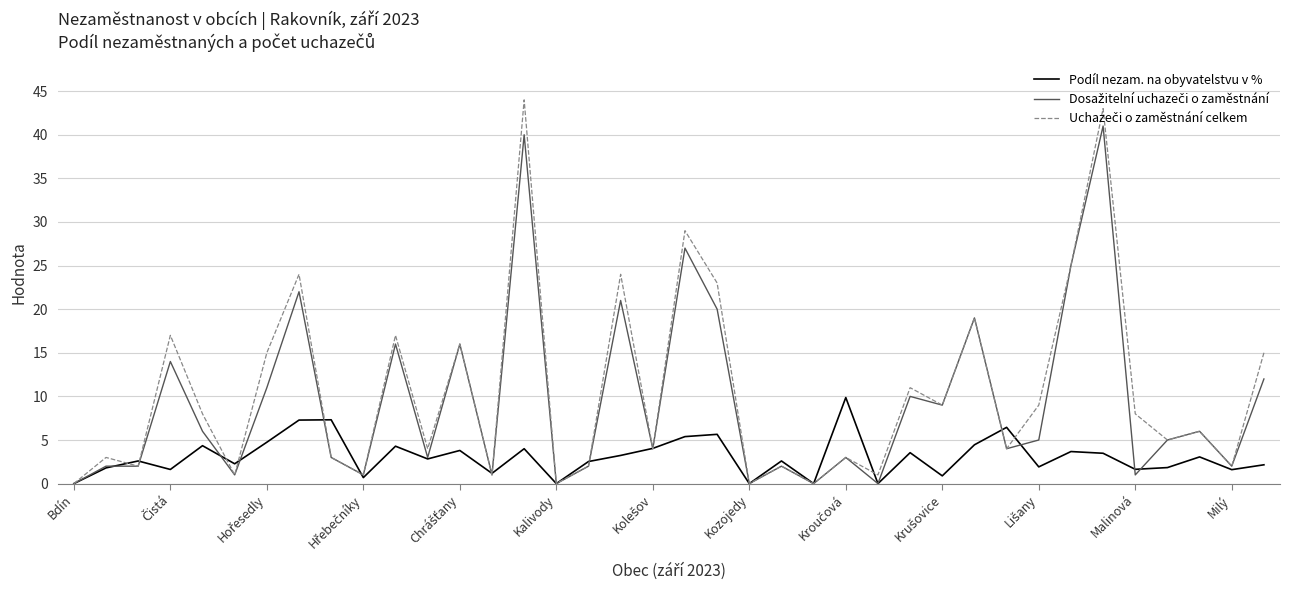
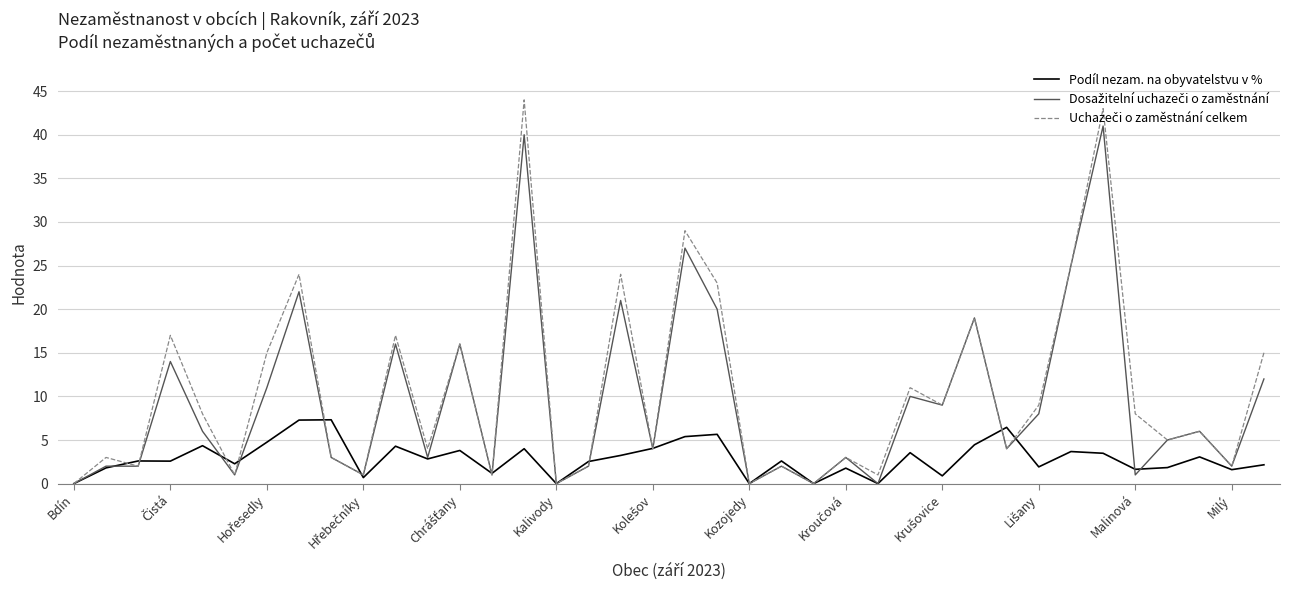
  {
    "Podíl nezam. na obyvatelstvu v %": {
-     "Čistá": 2,
+     "Čistá": 3,
      "Hořesedly": 5,
      "Hřebečníky": 1,
      "Chrášťany": 4,
-     "Kroučová": 10,
+     "Kroučová": 2,
      "Krušovice": 1,
      "Lišany": 2,
      "Malinová": 2,
      "Milý": 2
    },
    "Dosažitelní uchazeči o zaměstnání": {
      "Čistá": 14,
      "Hořesedly": 11,
-     "Lišany": 5,
+     "Lišany": 8,
      "Malinová": 1
    },
    "Uchazeči o zaměstnání celkem": {
      "Čistá": 17,
      "Hořesedly": 15,
      "Lišany": 9,
      "Malinová": 8
    }
  }
